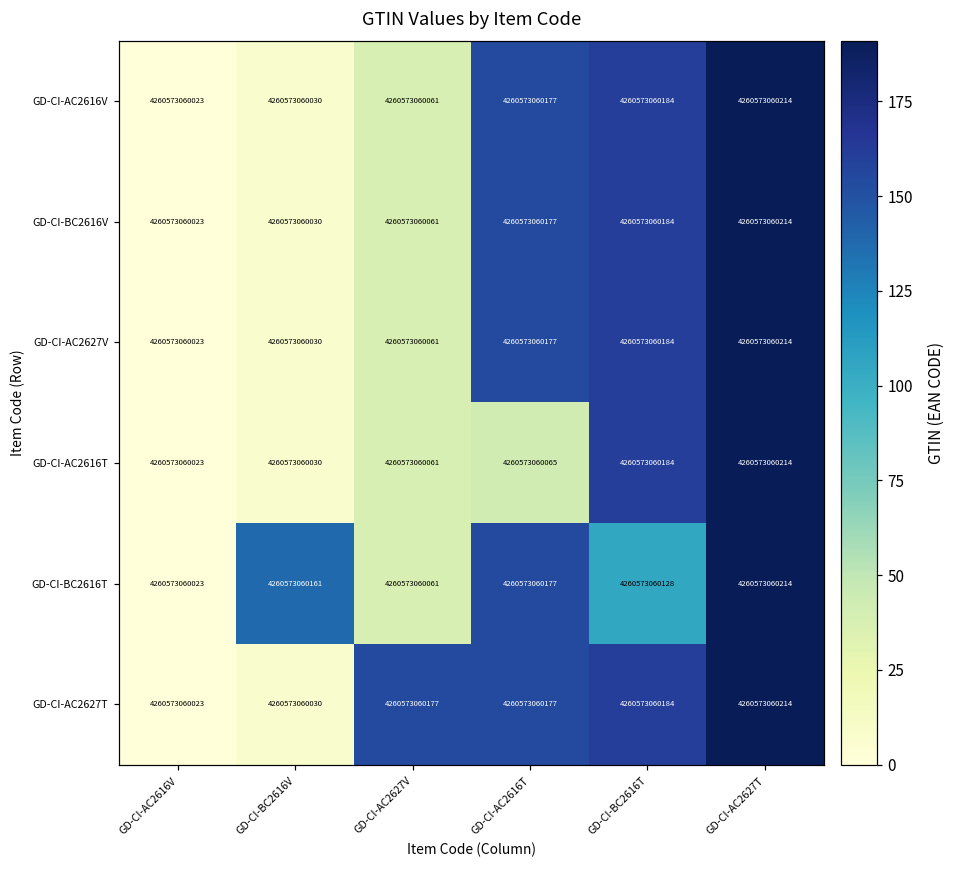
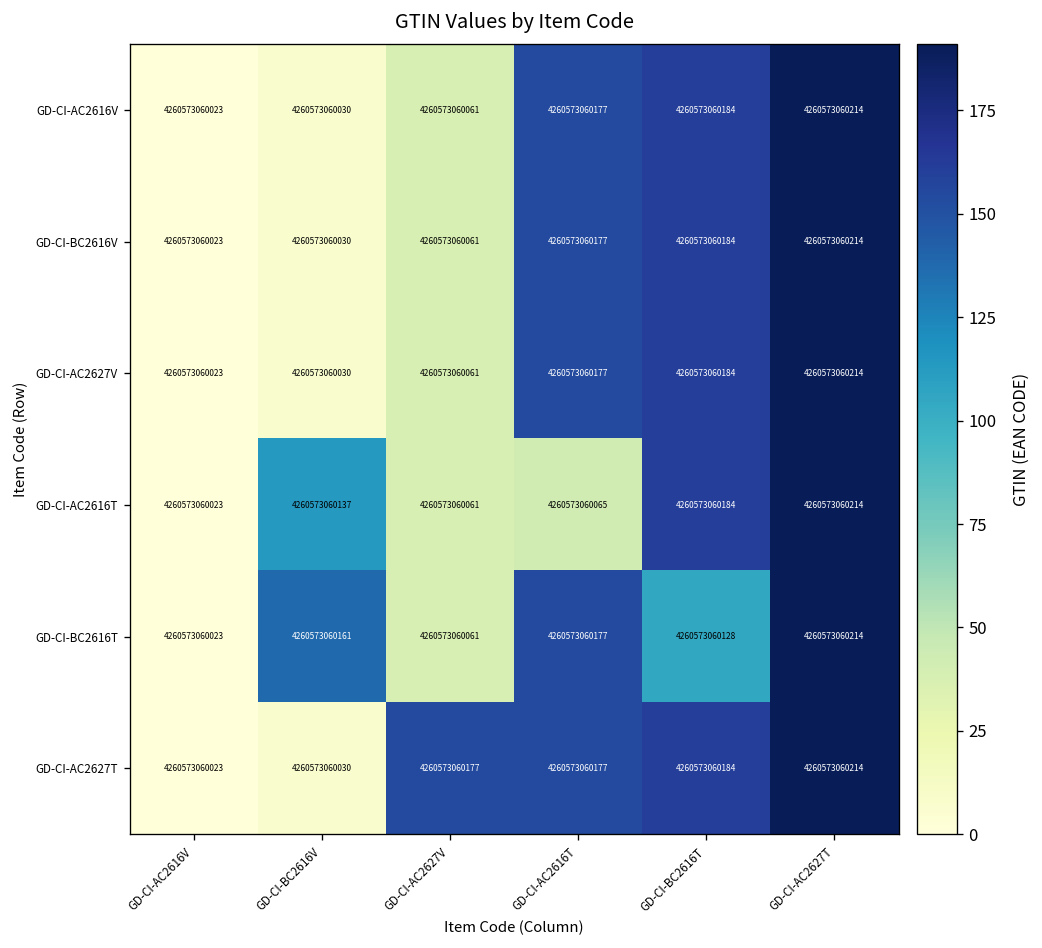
  {
    "GD-CI-AC2616V": {
      "GD-CI-AC2616V": 4260573060023,
      "GD-CI-BC2616V": 4260573060030,
      "GD-CI-AC2627V": 4260573060061,
      "GD-CI-AC2616T": 4260573060177,
      "GD-CI-BC2616T": 4260573060184,
      "GD-CI-AC2627T": 4260573060214
    },
    "GD-CI-BC2616V": {
      "GD-CI-AC2616V": 4260573060023,
      "GD-CI-BC2616V": 4260573060030,
      "GD-CI-AC2627V": 4260573060061,
      "GD-CI-AC2616T": 4260573060177,
      "GD-CI-BC2616T": 4260573060184,
      "GD-CI-AC2627T": 4260573060214
    },
    "GD-CI-AC2627V": {
      "GD-CI-AC2616V": 4260573060023,
      "GD-CI-BC2616V": 4260573060030,
      "GD-CI-AC2627V": 4260573060061,
      "GD-CI-AC2616T": 4260573060177,
      "GD-CI-BC2616T": 4260573060184,
      "GD-CI-AC2627T": 4260573060214
    },
    "GD-CI-AC2616T": {
      "GD-CI-AC2616V": 4260573060023,
-     "GD-CI-BC2616V": 4260573060030,
+     "GD-CI-BC2616V": 4260573060137,
      "GD-CI-AC2627V": 4260573060061,
      "GD-CI-AC2616T": 4260573060065,
      "GD-CI-BC2616T": 4260573060184,
      "GD-CI-AC2627T": 4260573060214
    },
    "GD-CI-BC2616T": {
      "GD-CI-AC2616V": 4260573060023,
      "GD-CI-BC2616V": 4260573060161,
      "GD-CI-AC2627V": 4260573060061,
      "GD-CI-AC2616T": 4260573060177,
      "GD-CI-BC2616T": 4260573060128,
      "GD-CI-AC2627T": 4260573060214
    },
    "GD-CI-AC2627T": {
      "GD-CI-AC2616V": 4260573060023,
      "GD-CI-BC2616V": 4260573060030,
      "GD-CI-AC2627V": 4260573060177,
      "GD-CI-AC2616T": 4260573060177,
      "GD-CI-BC2616T": 4260573060184,
      "GD-CI-AC2627T": 4260573060214
    }
  }
